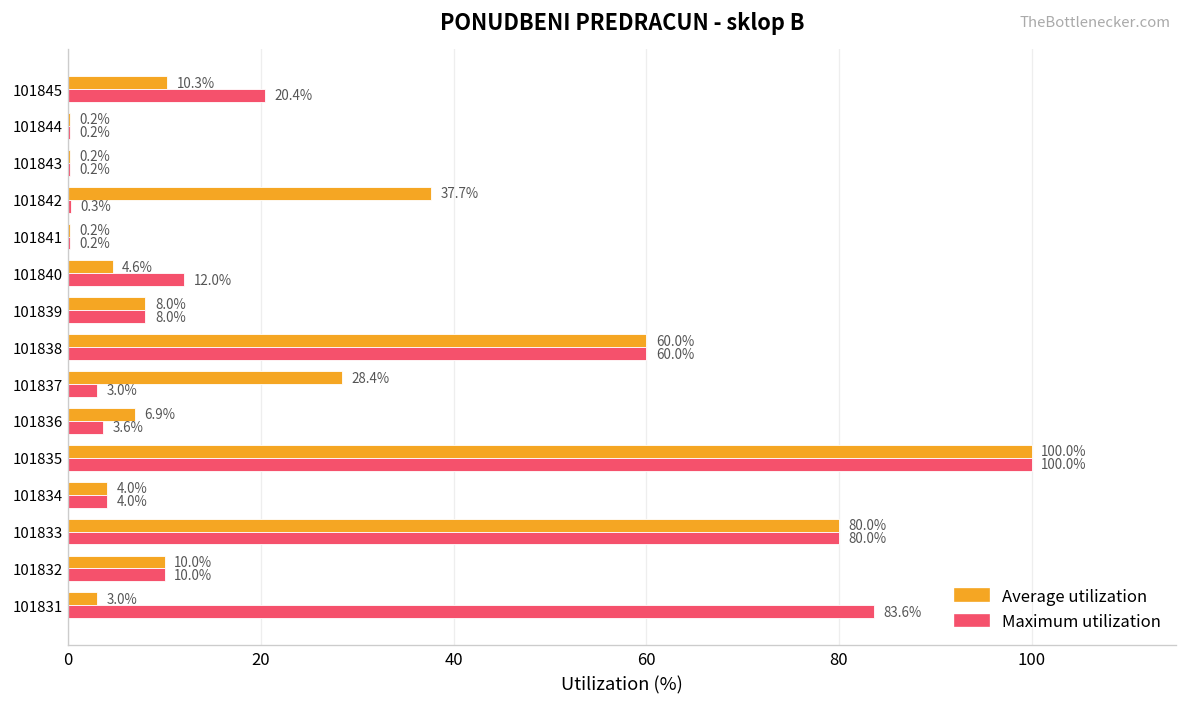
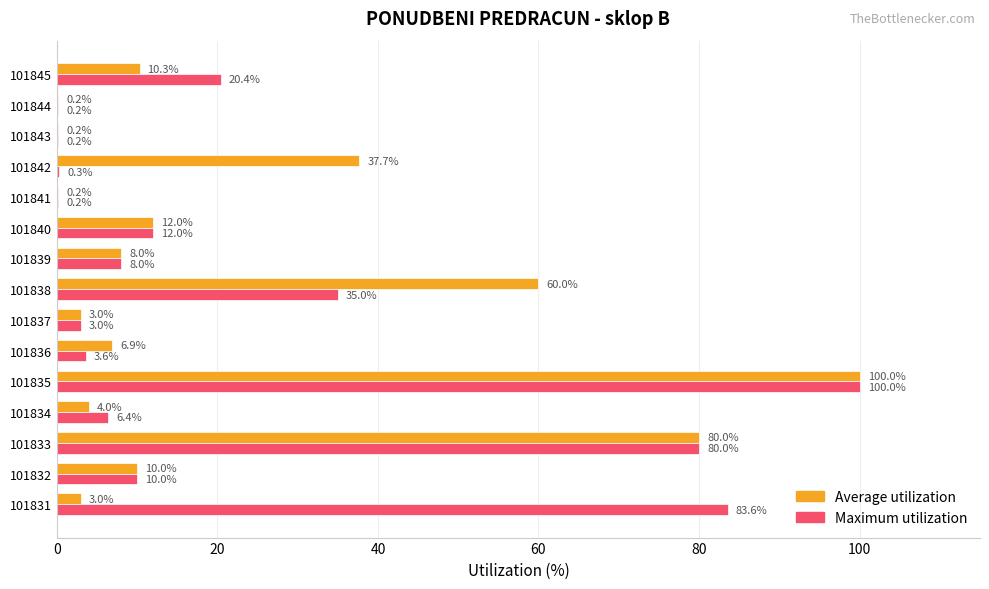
  {
    "Average utilization": {
      "101845": "10.3%",
      "101844": "0.2%",
      "101843": "0.2%",
      "101842": "37.7%",
      "101841": "0.2%",
-     "101840": "4.6%",
+     "101840": "12.0%",
      "101839": "8.0%",
      "101838": "60.0%",
-     "101837": "28.4%",
+     "101837": "3.0%",
      "101836": "6.9%",
      "101835": "100.0%",
      "101834": "4.0%",
      "101833": "80.0%",
      "101832": "10.0%",
      "101831": "3.0%"
    },
    "Maximum utilization": {
      "101845": "20.4%",
      "101844": "0.2%",
      "101843": "0.2%",
      "101842": "0.3%",
      "101841": "0.2%",
      "101840": "12.0%",
      "101839": "8.0%",
-     "101838": "60.0%",
+     "101838": "35.0%",
      "101837": "3.0%",
      "101836": "3.6%",
      "101835": "100.0%",
-     "101834": "4.0%",
+     "101834": "6.4%",
      "101833": "80.0%",
      "101832": "10.0%",
      "101831": "83.6%"
    }
  }
